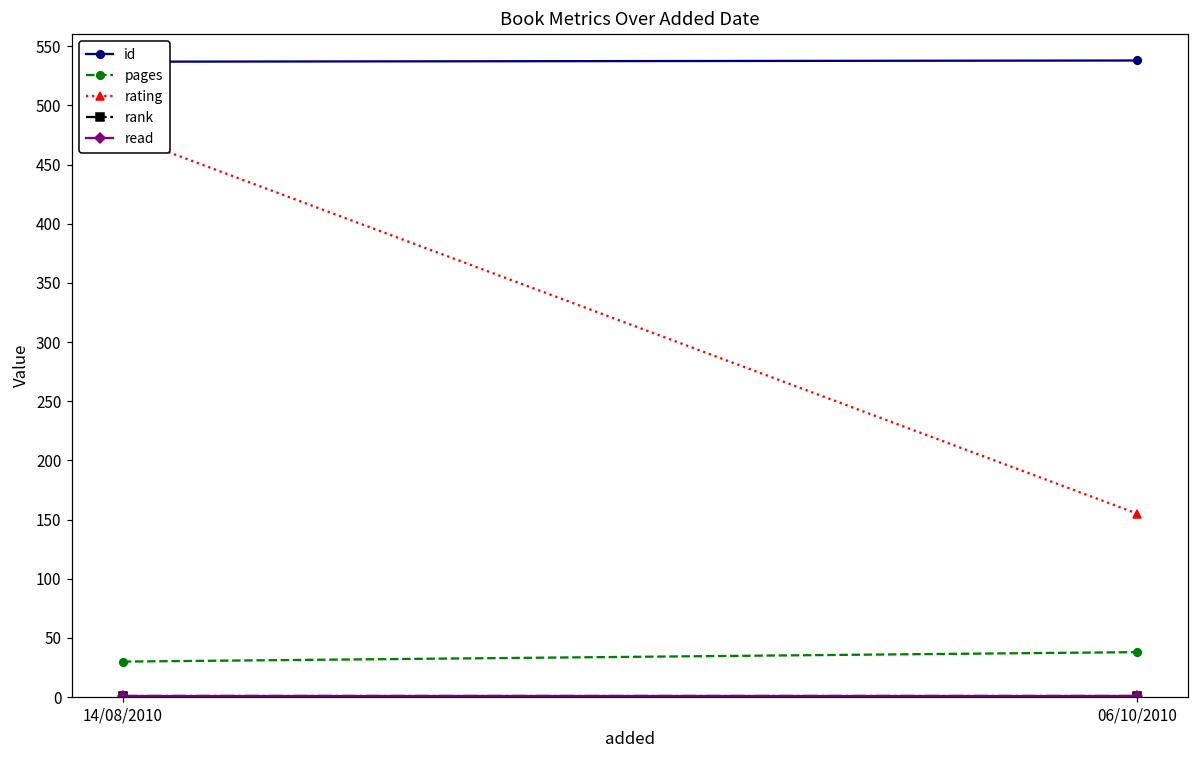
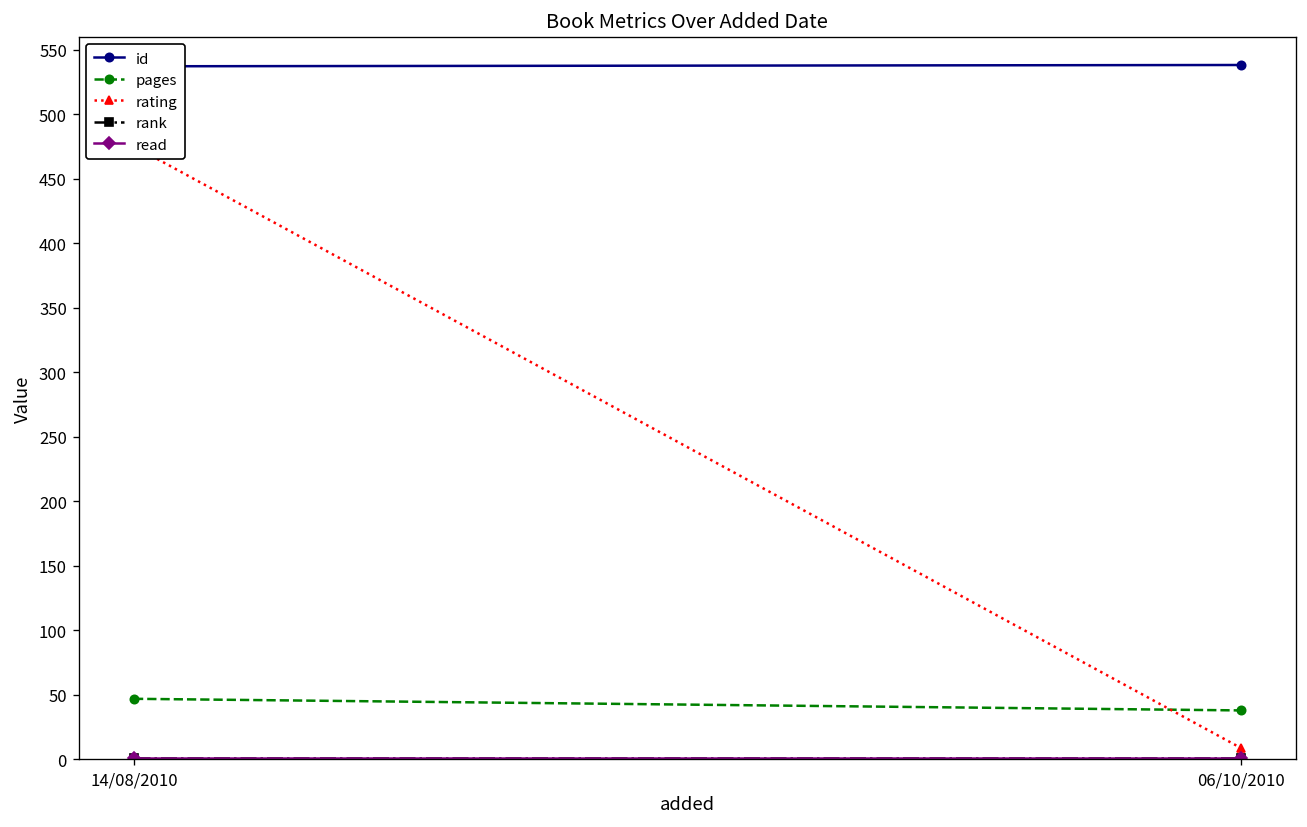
  {
    "id": {
      "06/10/2010": 538
    },
    "pages": {
-     "14/08/2010": 30,
+     "14/08/2010": 47,
      "06/10/2010": 38
    },
    "rating": {
-     "06/10/2010": 155
+     "06/10/2010": 9
    },
    "read": {
      "14/08/2010": 1,
      "06/10/2010": 1
    }
  }
